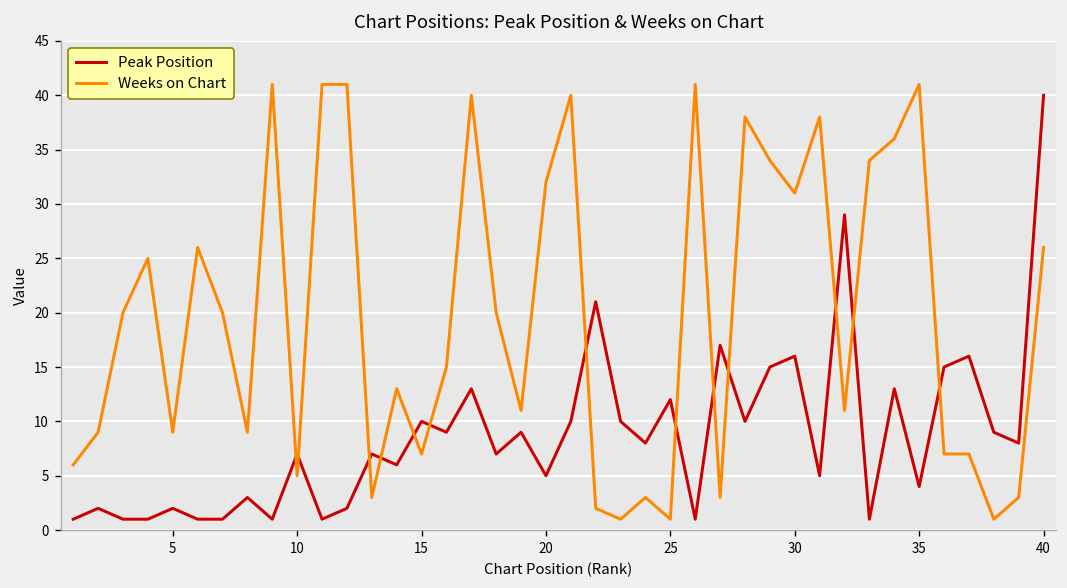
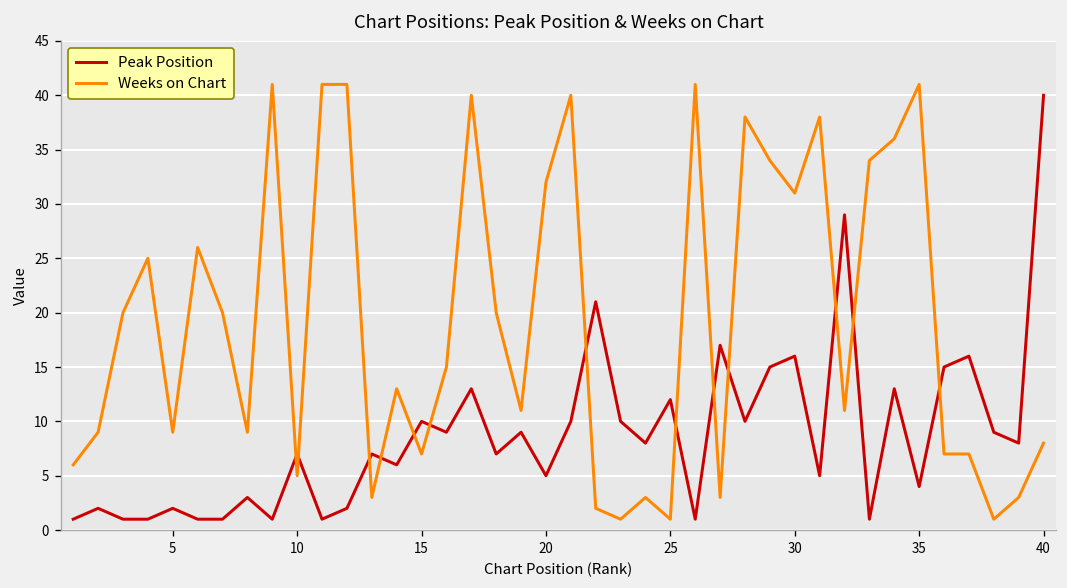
  {
    "Peak Position": {
      "5": 2,
      "10": 7,
      "15": 10,
      "20": 5,
      "25": 12,
      "30": 16,
      "35": 4,
      "40": 40
    },
    "Weeks on Chart": {
      "5": 9,
      "10": 5,
      "15": 7,
      "20": 32,
      "25": 1,
      "30": 31,
      "35": 41,
-     "40": 26
+     "40": 8
    }
  }
